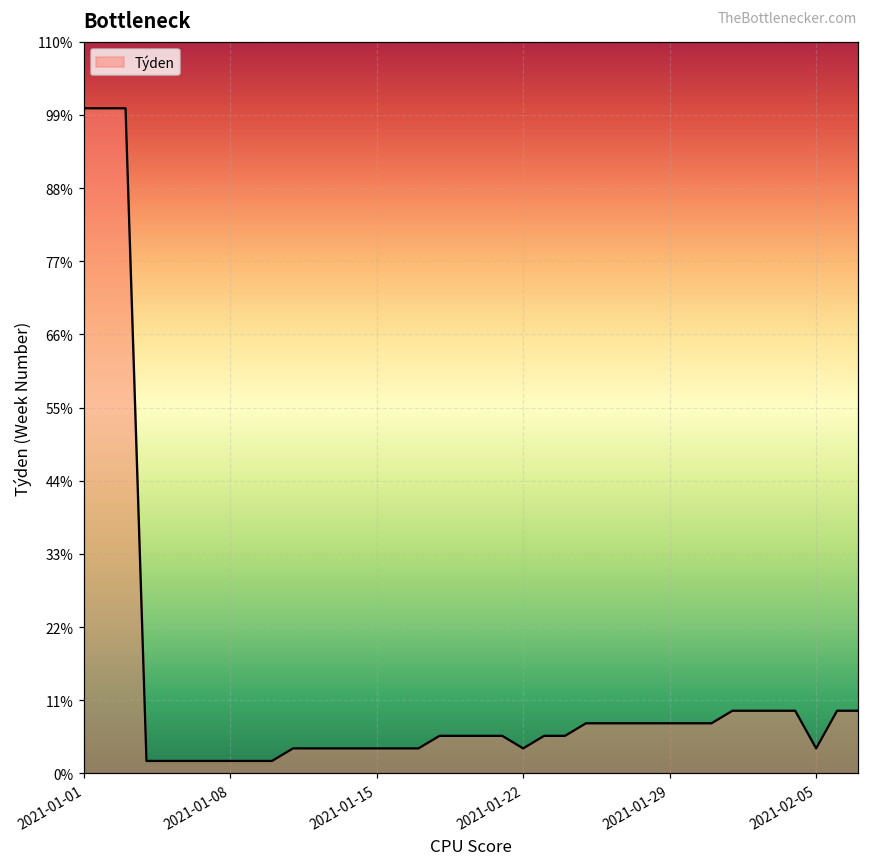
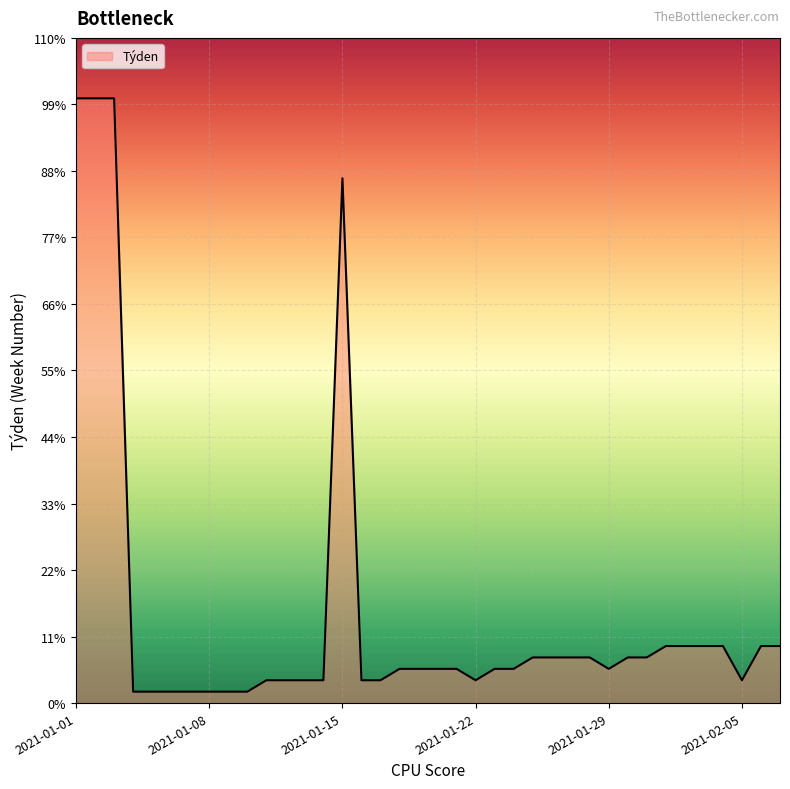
  {
    "2021-01-01": "100%",
    "2021-01-08": "2%",
-   "2021-01-15": "4%",
+   "2021-01-15": "87%",
    "2021-01-22": "4%",
-   "2021-01-29": "8%",
+   "2021-01-29": "6%",
    "2021-02-05": "4%"
  }
